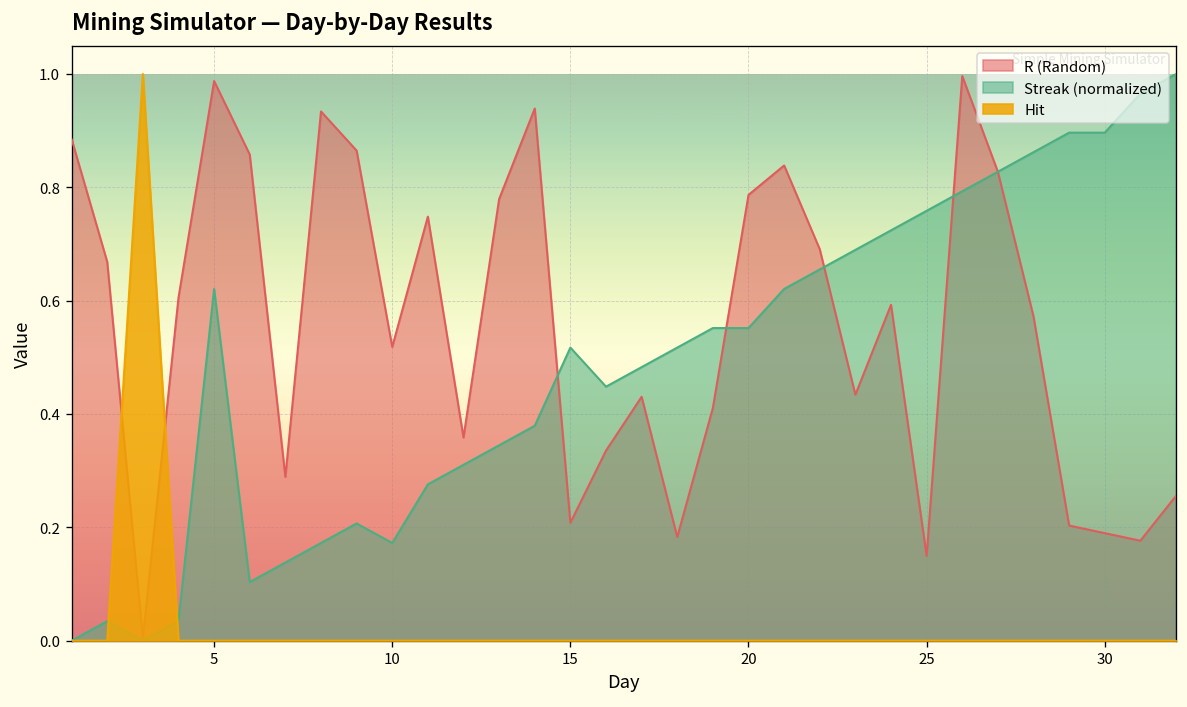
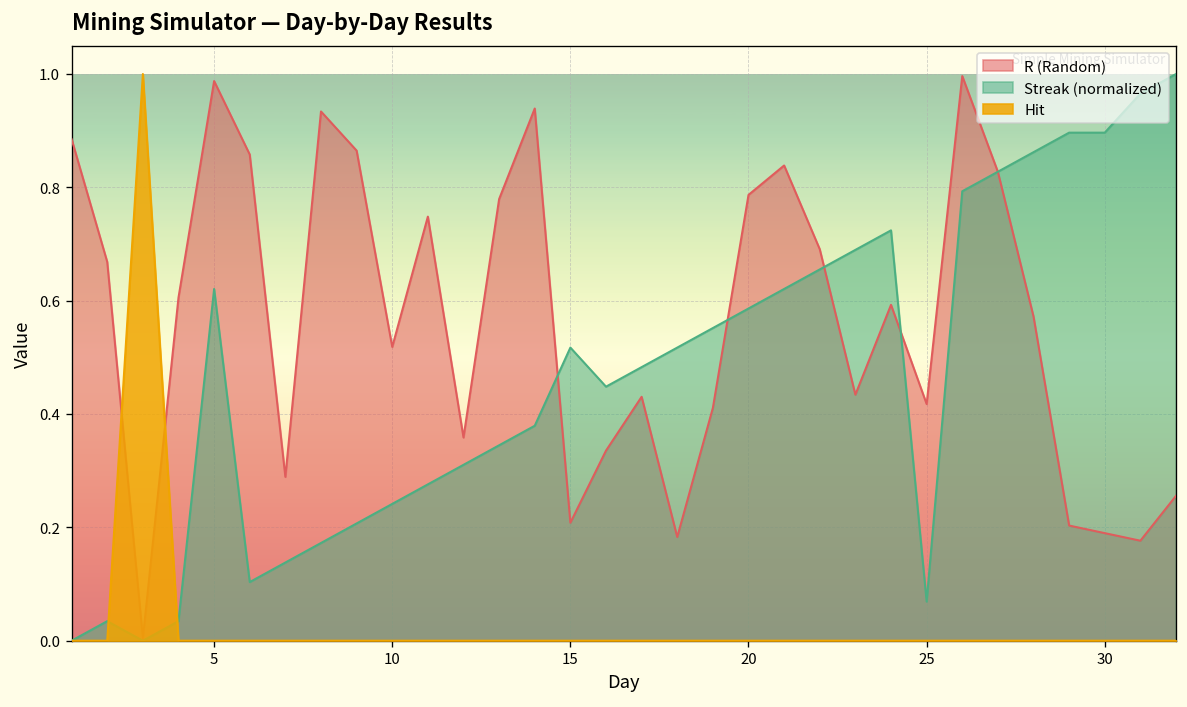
  {
    "R (Random)": {
      "5": 0.99,
      "10": 0.52,
      "15": 0.21,
      "20": 0.79,
-     "25": 0.15,
+     "25": 0.42,
      "30": 0.19
    },
    "Streak (normalized)": {
      "5": 0.62,
-     "10": 0.17,
+     "10": 0.24,
      "15": 0.52,
-     "20": 0.55,
-     "25": 0.76,
+     "20": 0.59,
+     "25": 0.07,
      "30": 0.90
    },
    "Hit": {
      "5": 0.00,
      "10": 0.00,
      "15": 0.00,
      "20": 0.00,
      "25": 0.00,
      "30": 0.00
    }
  }
